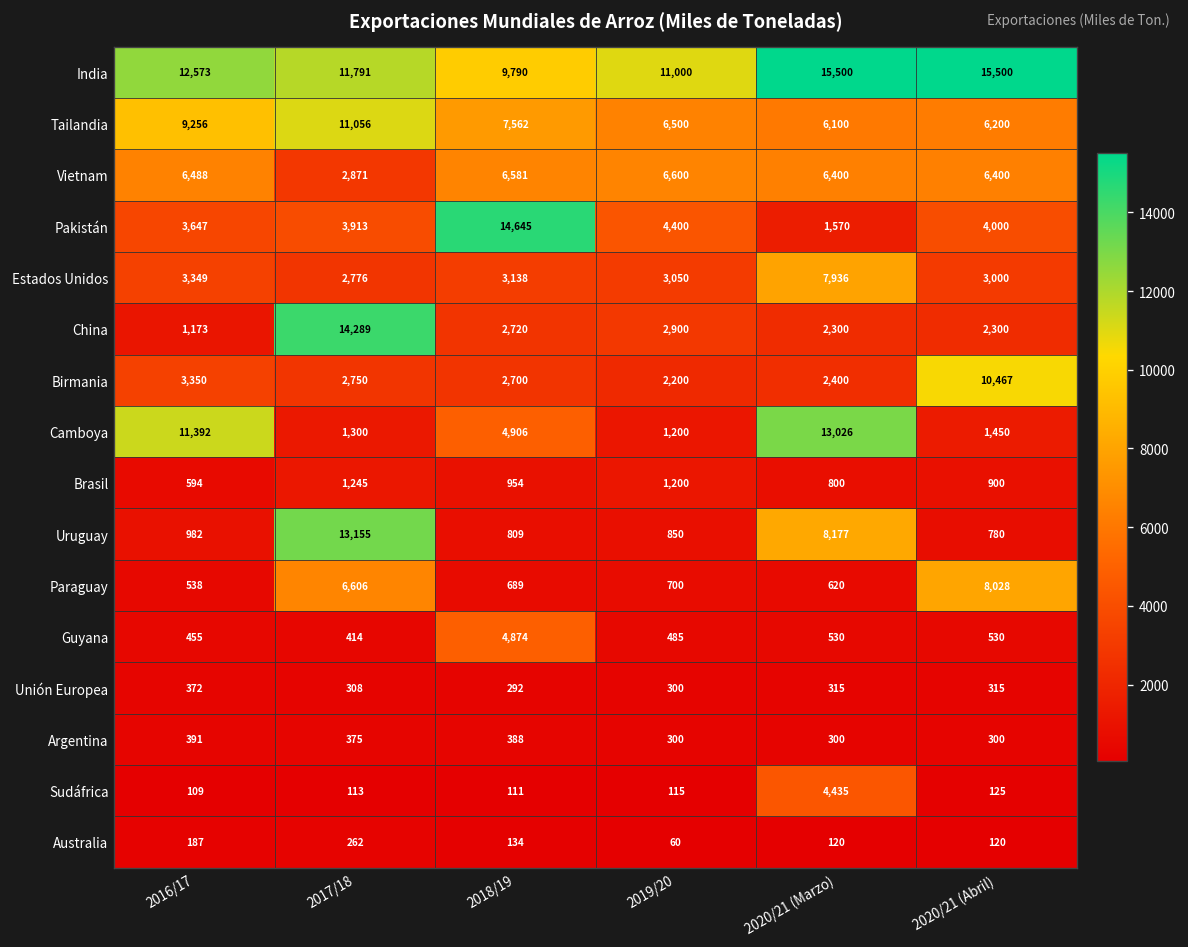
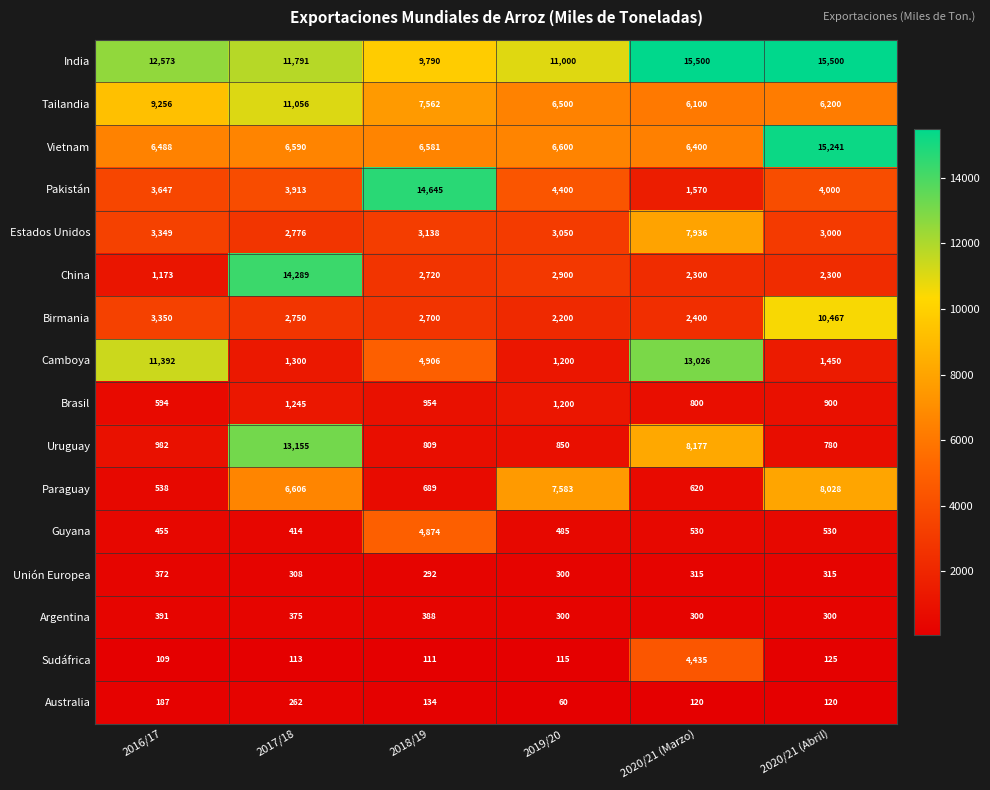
  {
    "India": {
      "2016/17": "12,573",
      "2017/18": "11,791",
      "2018/19": "9,790",
      "2019/20": "11,000",
      "2020/21 (Marzo)": "15,500",
      "2020/21 (Abril)": "15,500"
    },
    "Tailandia": {
      "2016/17": "9,256",
      "2017/18": "11,056",
      "2018/19": "7,562",
      "2019/20": "6,500",
      "2020/21 (Marzo)": "6,100",
      "2020/21 (Abril)": "6,200"
    },
    "Vietnam": {
      "2016/17": "6,488",
-     "2017/18": "2,871",
+     "2017/18": "6,590",
      "2018/19": "6,581",
      "2019/20": "6,600",
      "2020/21 (Marzo)": "6,400",
-     "2020/21 (Abril)": "6,400"
+     "2020/21 (Abril)": "15,241"
    },
    "Pakistán": {
      "2016/17": "3,647",
      "2017/18": "3,913",
      "2018/19": "14,645",
      "2019/20": "4,400",
      "2020/21 (Marzo)": "1,570",
      "2020/21 (Abril)": "4,000"
    },
    "Estados Unidos": {
      "2016/17": "3,349",
      "2017/18": "2,776",
      "2018/19": "3,138",
      "2019/20": "3,050",
      "2020/21 (Marzo)": "7,936",
      "2020/21 (Abril)": "3,000"
    },
    "China": {
      "2016/17": "1,173",
      "2017/18": "14,289",
      "2018/19": "2,720",
      "2019/20": "2,900",
      "2020/21 (Marzo)": "2,300",
      "2020/21 (Abril)": "2,300"
    },
    "Birmania": {
      "2016/17": "3,350",
      "2017/18": "2,750",
      "2018/19": "2,700",
      "2019/20": "2,200",
      "2020/21 (Marzo)": "2,400",
      "2020/21 (Abril)": "10,467"
    },
    "Camboya": {
      "2016/17": "11,392",
      "2017/18": "1,300",
      "2018/19": "4,906",
      "2019/20": "1,200",
      "2020/21 (Marzo)": "13,026",
      "2020/21 (Abril)": "1,450"
    },
    "Brasil": {
      "2016/17": "594",
      "2017/18": "1,245",
      "2018/19": "954",
      "2019/20": "1,200",
      "2020/21 (Marzo)": "800",
      "2020/21 (Abril)": "900"
    },
    "Uruguay": {
      "2016/17": "982",
      "2017/18": "13,155",
      "2018/19": "809",
      "2019/20": "850",
      "2020/21 (Marzo)": "8,177",
      "2020/21 (Abril)": "780"
    },
    "Paraguay": {
      "2016/17": "538",
      "2017/18": "6,606",
      "2018/19": "689",
-     "2019/20": "700",
+     "2019/20": "7,583",
      "2020/21 (Marzo)": "620",
      "2020/21 (Abril)": "8,028"
    },
    "Guyana": {
      "2016/17": "455",
      "2017/18": "414",
      "2018/19": "4,874",
      "2019/20": "485",
      "2020/21 (Marzo)": "530",
      "2020/21 (Abril)": "530"
    },
    "Unión Europea": {
      "2016/17": "372",
      "2017/18": "308",
      "2018/19": "292",
      "2019/20": "300",
      "2020/21 (Marzo)": "315",
      "2020/21 (Abril)": "315"
    },
    "Argentina": {
      "2016/17": "391",
      "2017/18": "375",
      "2018/19": "388",
      "2019/20": "300",
      "2020/21 (Marzo)": "300",
      "2020/21 (Abril)": "300"
    },
    "Sudáfrica": {
      "2016/17": "109",
      "2017/18": "113",
      "2018/19": "111",
      "2019/20": "115",
      "2020/21 (Marzo)": "4,435",
      "2020/21 (Abril)": "125"
    },
    "Australia": {
      "2016/17": "187",
      "2017/18": "262",
      "2018/19": "134",
      "2019/20": "60",
      "2020/21 (Marzo)": "120",
      "2020/21 (Abril)": "120"
    }
  }
